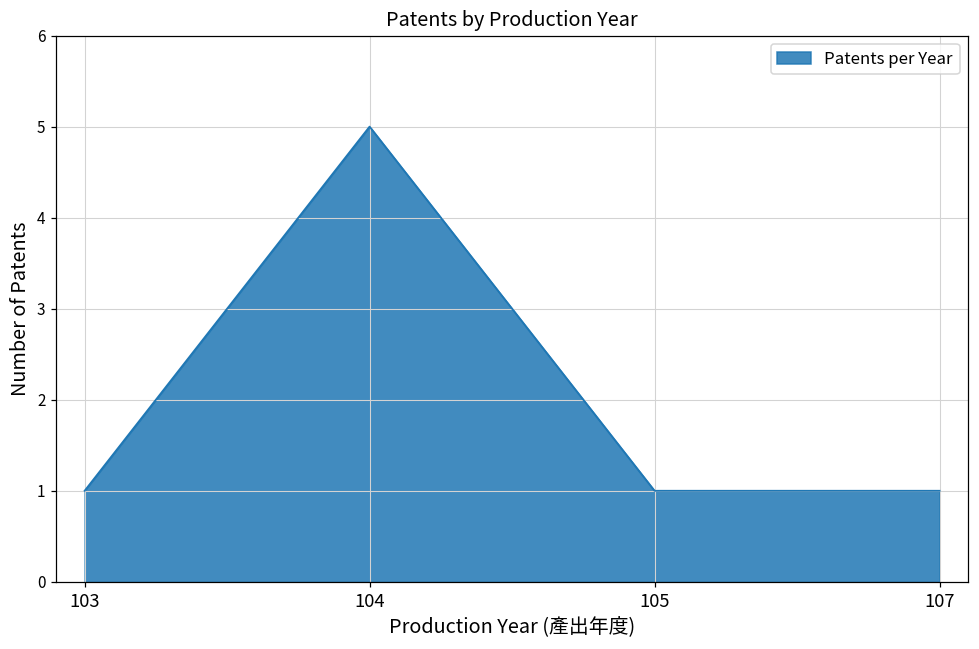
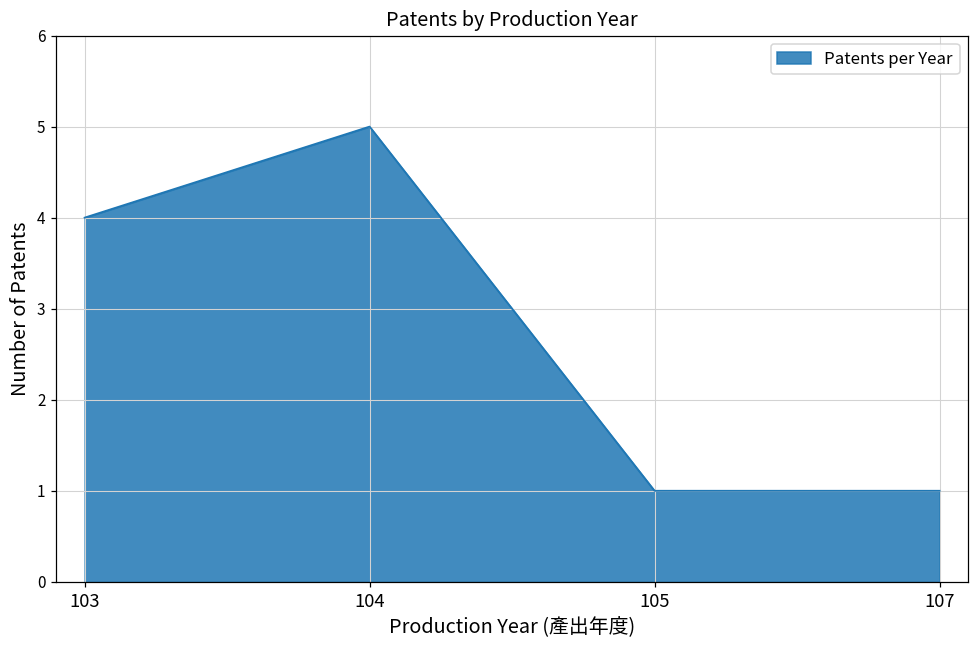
  {
-   "103": 1,
+   "103": 4,
    "104": 5,
    "105": 1,
    "107": 1
  }
